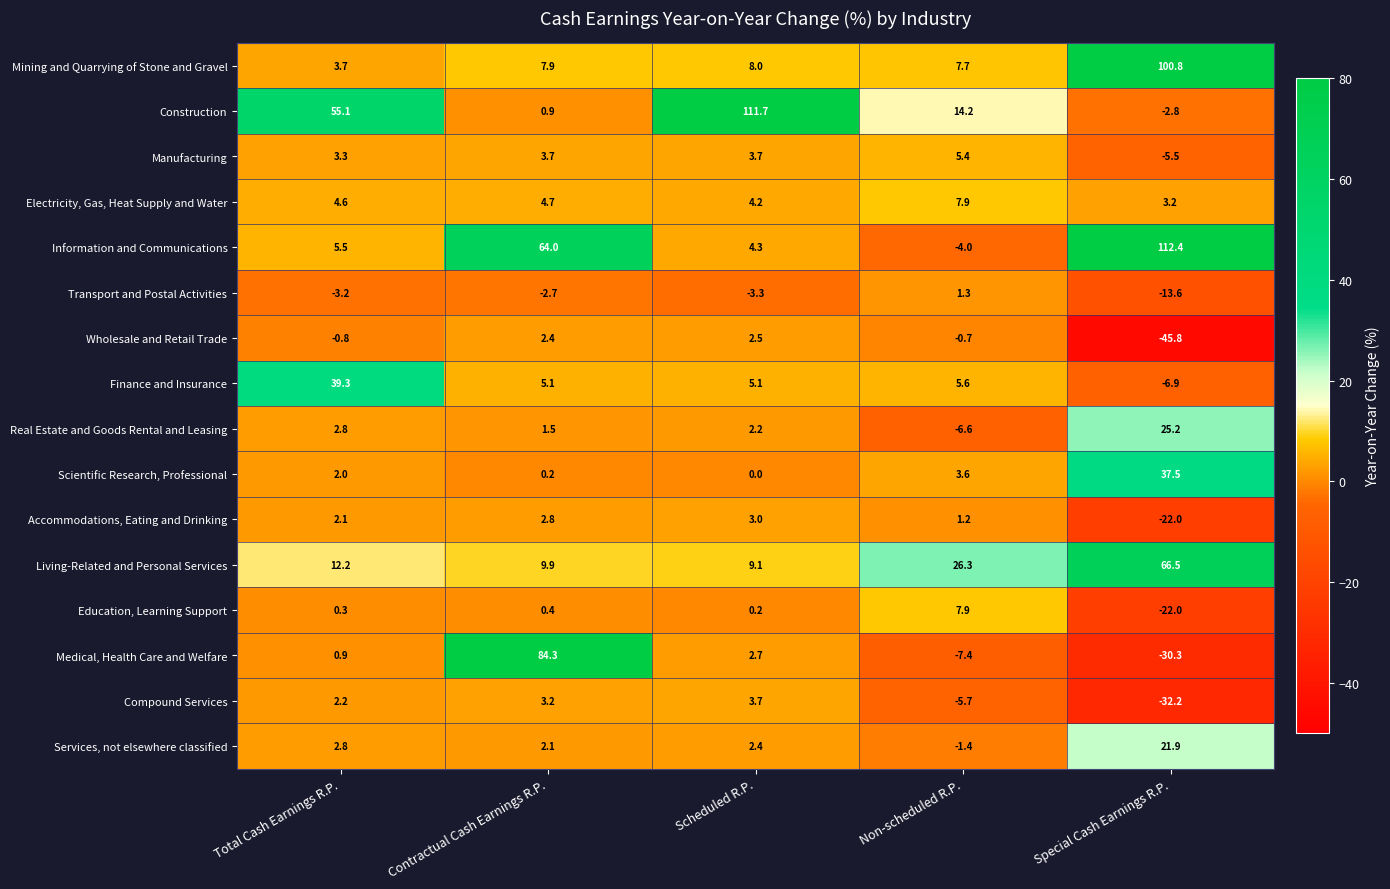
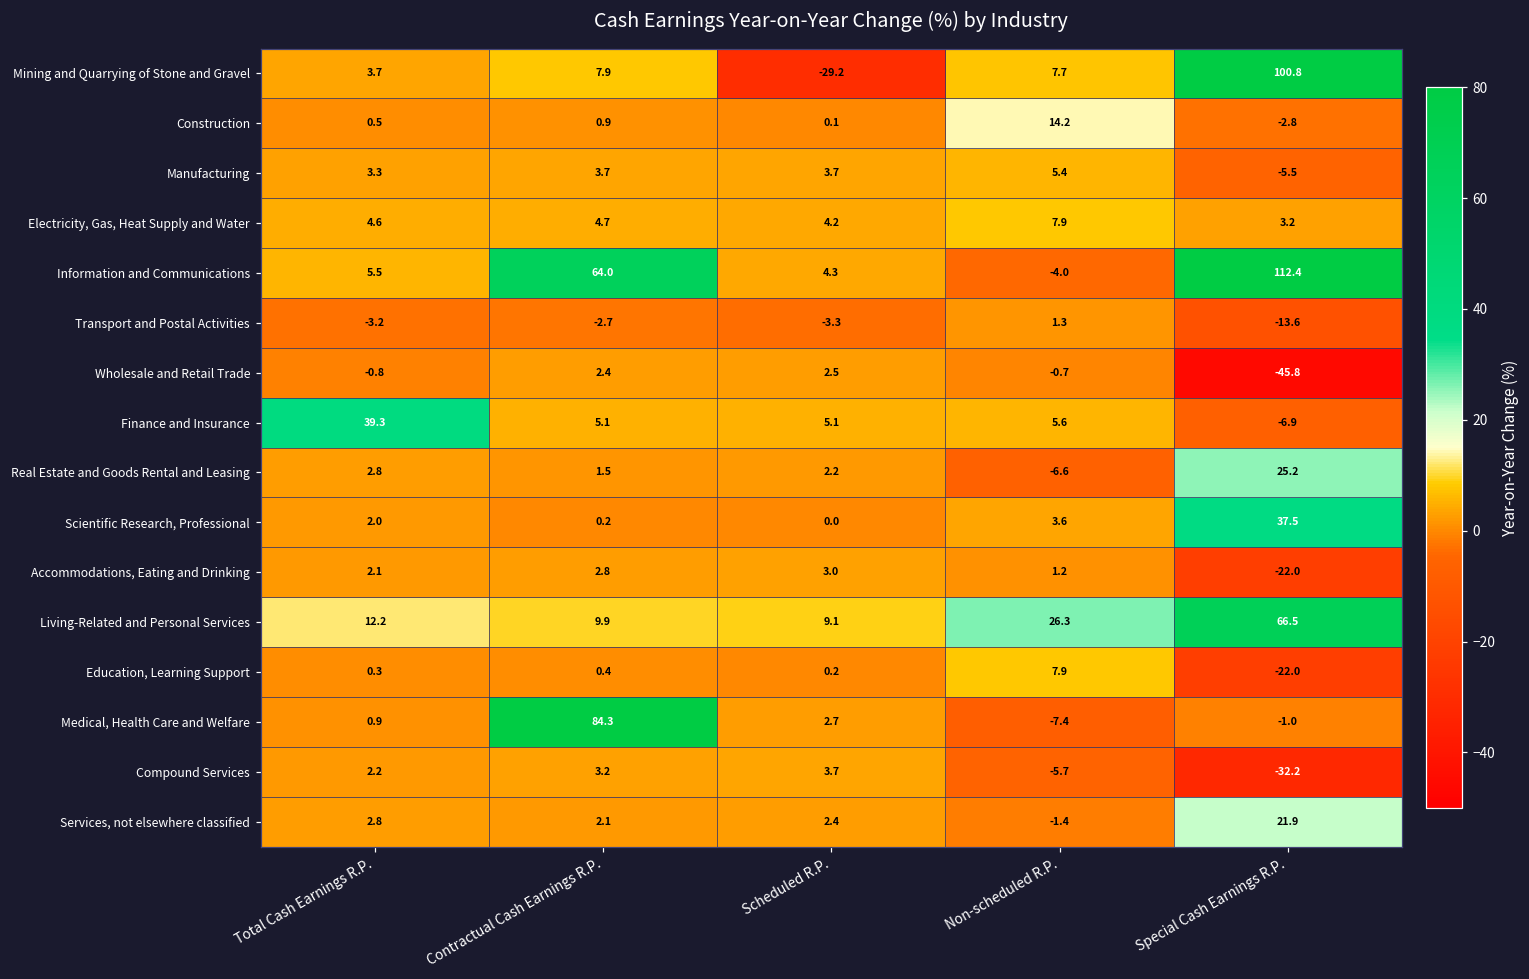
  {
    "Mining and Quarrying of Stone and Gravel": {
      "Total Cash Earnings R.P.": 3.7,
      "Contractual Cash Earnings R.P.": 7.9,
-     "Scheduled R.P.": 8.0,
+     "Scheduled R.P.": -29.2,
      "Non-scheduled R.P.": 7.7,
      "Special Cash Earnings R.P.": 100.8
    },
    "Construction": {
-     "Total Cash Earnings R.P.": 55.1,
+     "Total Cash Earnings R.P.": 0.5,
      "Contractual Cash Earnings R.P.": 0.9,
-     "Scheduled R.P.": 111.7,
+     "Scheduled R.P.": 0.1,
      "Non-scheduled R.P.": 14.2,
      "Special Cash Earnings R.P.": -2.8
    },
    "Manufacturing": {
      "Total Cash Earnings R.P.": 3.3,
      "Contractual Cash Earnings R.P.": 3.7,
      "Scheduled R.P.": 3.7,
      "Non-scheduled R.P.": 5.4,
      "Special Cash Earnings R.P.": -5.5
    },
    "Electricity, Gas, Heat Supply and Water": {
      "Total Cash Earnings R.P.": 4.6,
      "Contractual Cash Earnings R.P.": 4.7,
      "Scheduled R.P.": 4.2,
      "Non-scheduled R.P.": 7.9,
      "Special Cash Earnings R.P.": 3.2
    },
    "Information and Communications": {
      "Total Cash Earnings R.P.": 5.5,
      "Contractual Cash Earnings R.P.": 64.0,
      "Scheduled R.P.": 4.3,
      "Non-scheduled R.P.": -4.0,
      "Special Cash Earnings R.P.": 112.4
    },
    "Transport and Postal Activities": {
      "Total Cash Earnings R.P.": -3.2,
      "Contractual Cash Earnings R.P.": -2.7,
      "Scheduled R.P.": -3.3,
      "Non-scheduled R.P.": 1.3,
      "Special Cash Earnings R.P.": -13.6
    },
    "Wholesale and Retail Trade": {
      "Total Cash Earnings R.P.": -0.8,
      "Contractual Cash Earnings R.P.": 2.4,
      "Scheduled R.P.": 2.5,
      "Non-scheduled R.P.": -0.7,
      "Special Cash Earnings R.P.": -45.8
    },
    "Finance and Insurance": {
      "Total Cash Earnings R.P.": 39.3,
      "Contractual Cash Earnings R.P.": 5.1,
      "Scheduled R.P.": 5.1,
      "Non-scheduled R.P.": 5.6,
      "Special Cash Earnings R.P.": -6.9
    },
    "Real Estate and Goods Rental and Leasing": {
      "Total Cash Earnings R.P.": 2.8,
      "Contractual Cash Earnings R.P.": 1.5,
      "Scheduled R.P.": 2.2,
      "Non-scheduled R.P.": -6.6,
      "Special Cash Earnings R.P.": 25.2
    },
    "Scientific Research, Professional": {
      "Total Cash Earnings R.P.": 2.0,
      "Contractual Cash Earnings R.P.": 0.2,
      "Scheduled R.P.": 0.0,
      "Non-scheduled R.P.": 3.6,
      "Special Cash Earnings R.P.": 37.5
    },
    "Accommodations, Eating and Drinking": {
      "Total Cash Earnings R.P.": 2.1,
      "Contractual Cash Earnings R.P.": 2.8,
      "Scheduled R.P.": 3.0,
      "Non-scheduled R.P.": 1.2,
      "Special Cash Earnings R.P.": -22.0
    },
    "Living-Related and Personal Services": {
      "Total Cash Earnings R.P.": 12.2,
      "Contractual Cash Earnings R.P.": 9.9,
      "Scheduled R.P.": 9.1,
      "Non-scheduled R.P.": 26.3,
      "Special Cash Earnings R.P.": 66.5
    },
    "Education, Learning Support": {
      "Total Cash Earnings R.P.": 0.3,
      "Contractual Cash Earnings R.P.": 0.4,
      "Scheduled R.P.": 0.2,
      "Non-scheduled R.P.": 7.9,
      "Special Cash Earnings R.P.": -22.0
    },
    "Medical, Health Care and Welfare": {
      "Total Cash Earnings R.P.": 0.9,
      "Contractual Cash Earnings R.P.": 84.3,
      "Scheduled R.P.": 2.7,
      "Non-scheduled R.P.": -7.4,
-     "Special Cash Earnings R.P.": -30.3
+     "Special Cash Earnings R.P.": -1.0
    },
    "Compound Services": {
      "Total Cash Earnings R.P.": 2.2,
      "Contractual Cash Earnings R.P.": 3.2,
      "Scheduled R.P.": 3.7,
      "Non-scheduled R.P.": -5.7,
      "Special Cash Earnings R.P.": -32.2
    },
    "Services, not elsewhere classified": {
      "Total Cash Earnings R.P.": 2.8,
      "Contractual Cash Earnings R.P.": 2.1,
      "Scheduled R.P.": 2.4,
      "Non-scheduled R.P.": -1.4,
      "Special Cash Earnings R.P.": 21.9
    }
  }
